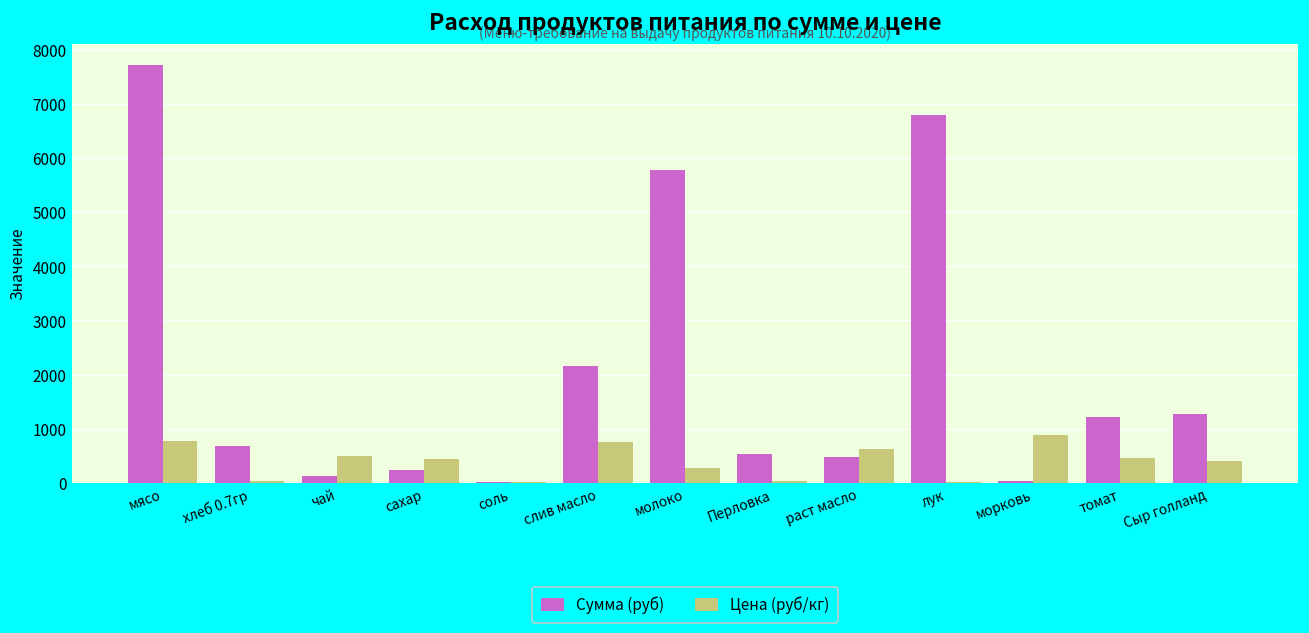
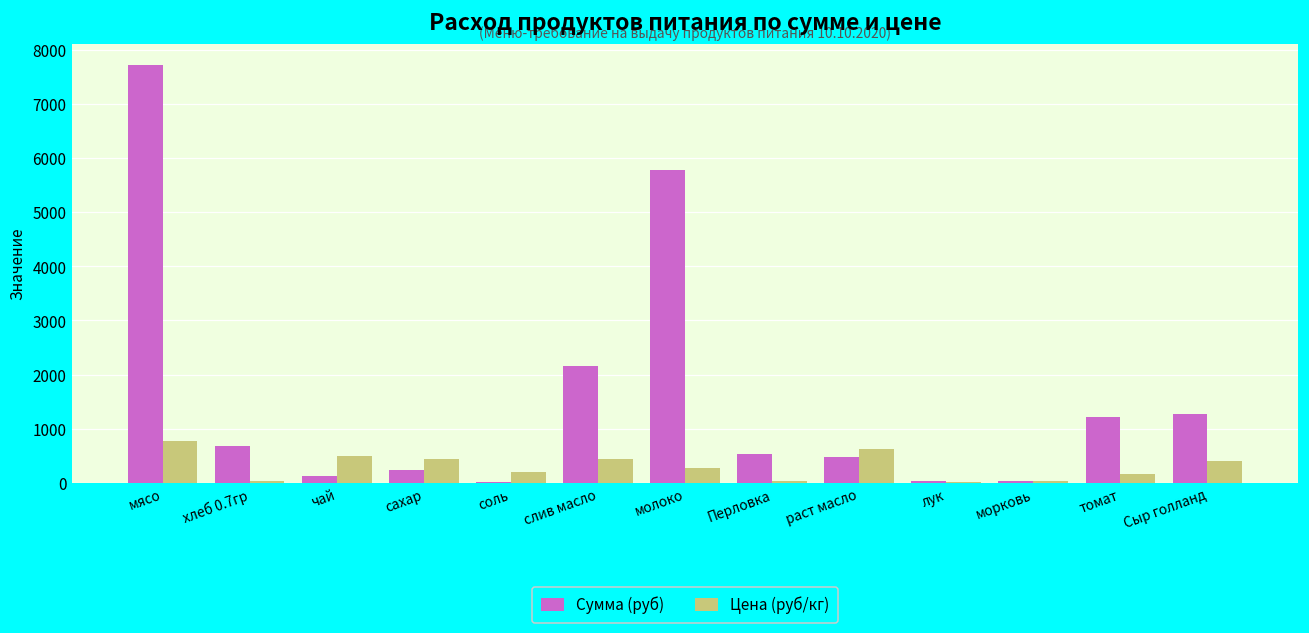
  {
    "Сумма (руб)": {
      "мясо": 7700,
      "хлеб 0.7гр": 700,
      "чай": 100,
      "сахар": 200,
      "слив масло": 2200,
      "молоко": 5800,
      "Перловка": 500,
      "раст масло": 500,
-     "лук": 6800,
+     "лук": 0,
      "томат": 1200,
      "Сыр голланд": 1300
    },
    "Цена (руб/кг)": {
      "мясо": 800,
      "чай": 500,
      "сахар": 400,
-     "соль": 0,
-     "слив масло": 800,
+     "соль": 200,
+     "слив масло": 400,
      "молоко": 300,
      "раст масло": 600,
-     "морковь": 900,
-     "томат": 500,
+     "морковь": 0,
+     "томат": 200,
      "Сыр голланд": 400
    }
  }
